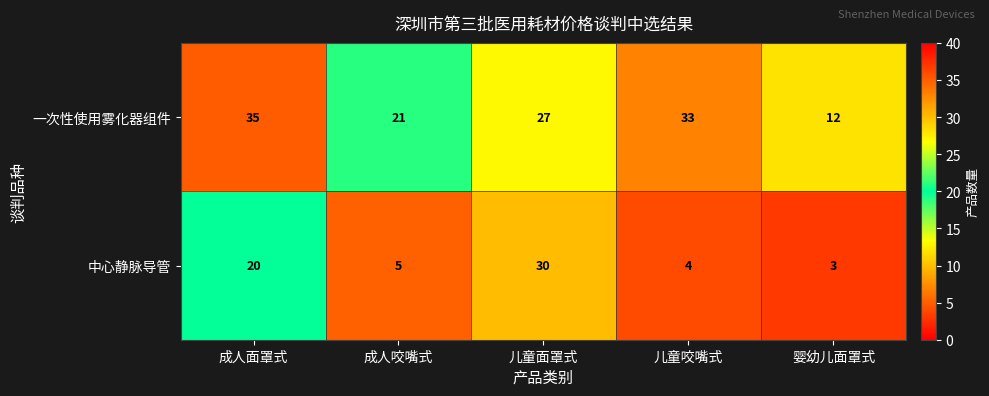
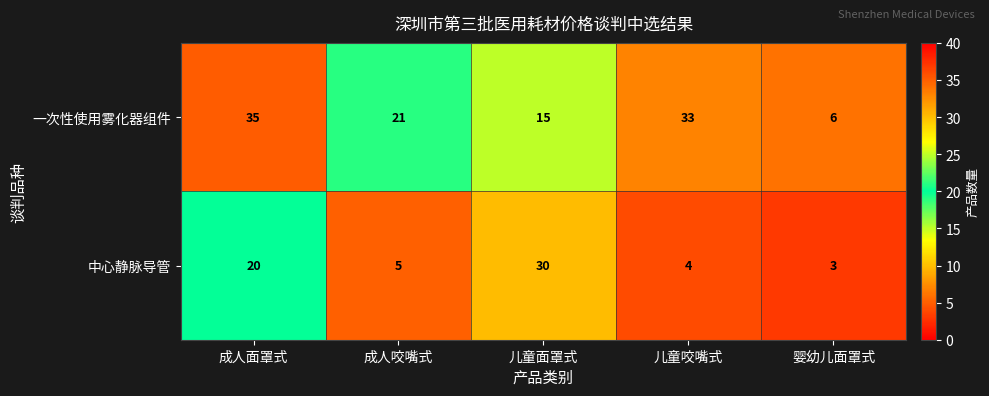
  {
    "一次性使用雾化器组件": {
      "成人面罩式": 35,
      "成人咬嘴式": 21,
-     "儿童面罩式": 27,
+     "儿童面罩式": 15,
      "儿童咬嘴式": 33,
-     "婴幼儿面罩式": 12
+     "婴幼儿面罩式": 6
    },
    "中心静脉导管": {
      "成人面罩式": 20,
      "成人咬嘴式": 5,
      "儿童面罩式": 30,
      "儿童咬嘴式": 4,
      "婴幼儿面罩式": 3
    }
  }
